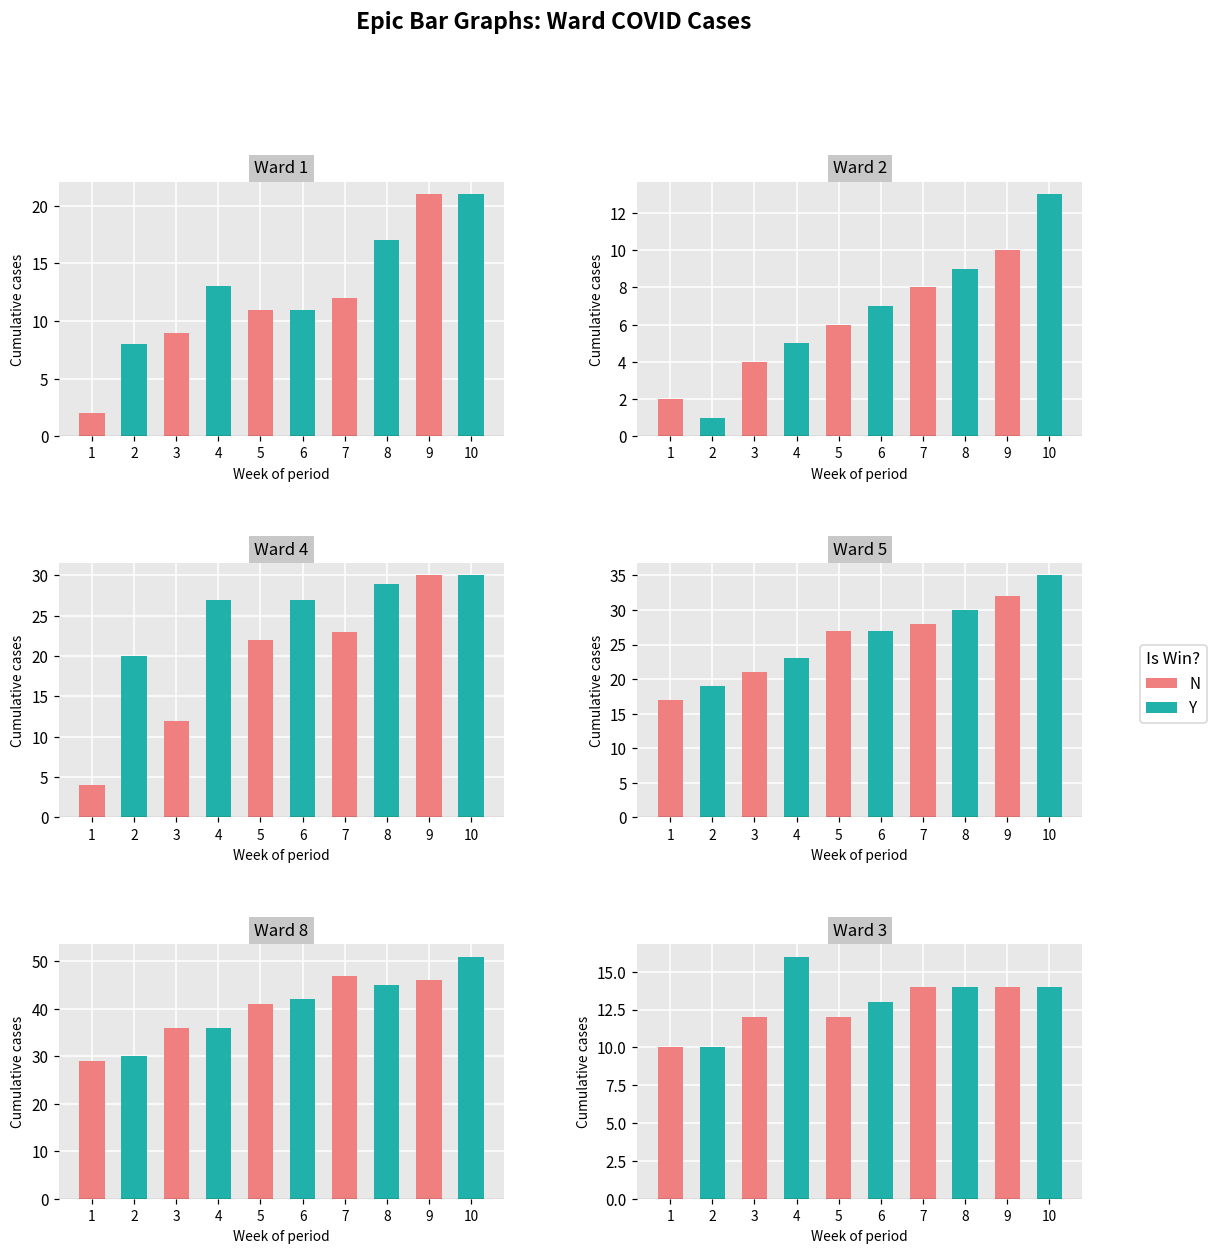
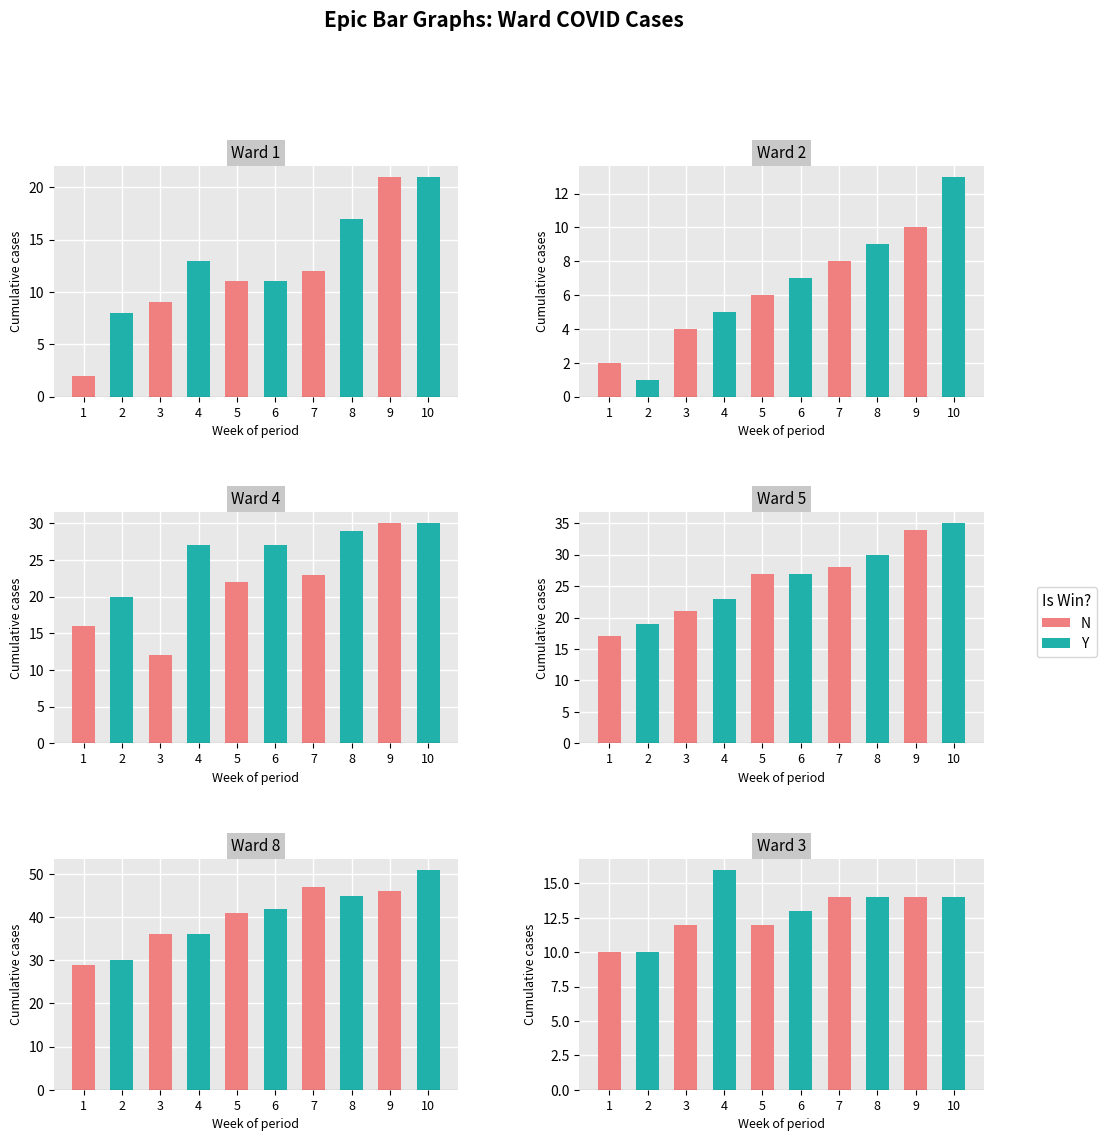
  {
    "Ward 1": {
      "1": 2.0,
      "2": 8.0,
      "3": 9.0,
      "4": 13.0,
      "5": 11.0,
      "6": 11.0,
      "7": 12.0,
      "8": 17.0,
      "9": 21.0,
      "10": 21.0
    },
    "Ward 2": {
      "1": 2.0,
      "2": 1.0,
      "3": 4.0,
      "4": 5.0,
      "5": 6.0,
      "6": 7.0,
      "7": 8.0,
      "8": 9.0,
      "9": 10.0,
      "10": 13.0
    },
    "Ward 4": {
-     "1": 4,
+     "1": 16,
      "2": 20,
      "3": 12,
      "4": 27,
      "5": 22,
      "6": 27,
      "7": 23,
      "8": 29,
      "9": 30,
      "10": 30
    },
    "Ward 5": {
      "1": 17,
      "2": 19,
      "3": 21,
      "4": 23,
      "5": 27,
      "6": 27,
      "7": 28,
      "8": 30,
-     "9": 32,
+     "9": 34,
      "10": 35
    },
    "Ward 8": {
      "1": 29,
      "2": 30,
      "3": 36,
      "4": 36,
      "5": 41,
      "6": 42,
      "7": 47,
      "8": 45,
      "9": 46,
      "10": 51
    },
    "Ward 3": {
      "1": 10.0,
      "2": 10.0,
      "3": 12.0,
      "4": 16.0,
      "5": 12.0,
      "6": 13.0,
      "7": 14.0,
      "8": 14.0,
      "9": 14.0,
      "10": 14.0
    }
  }
